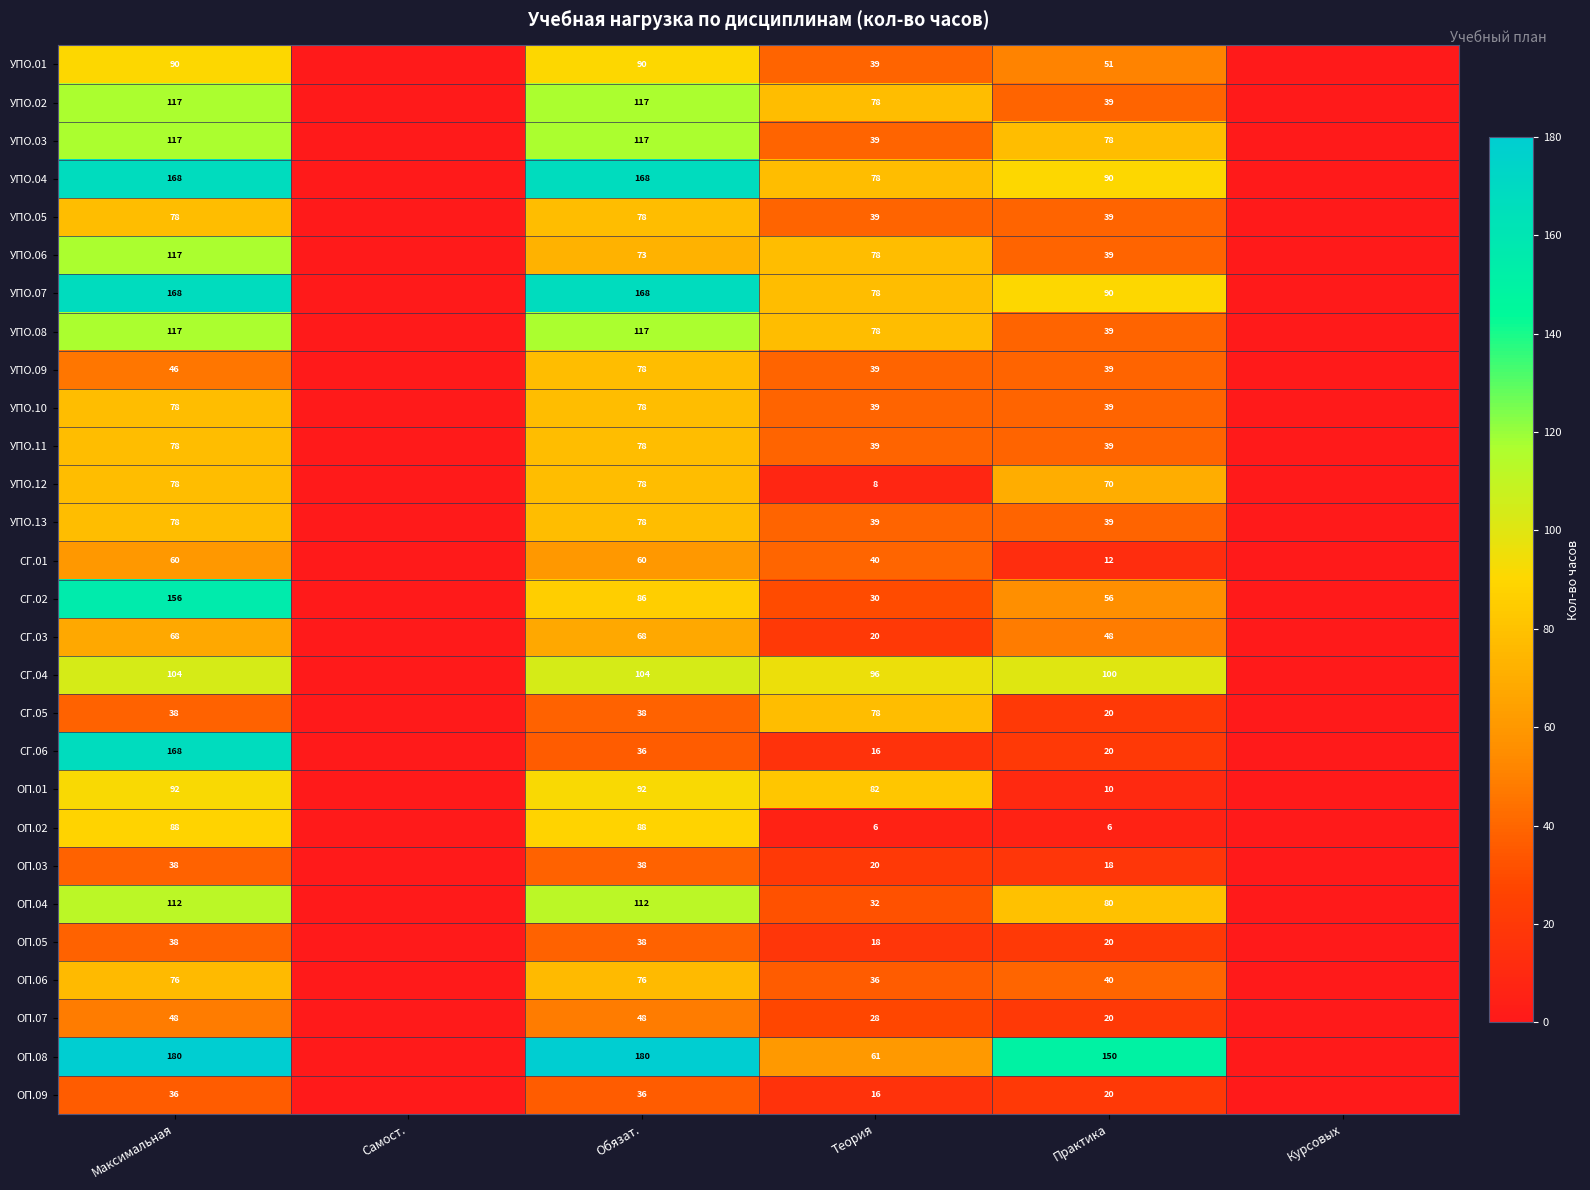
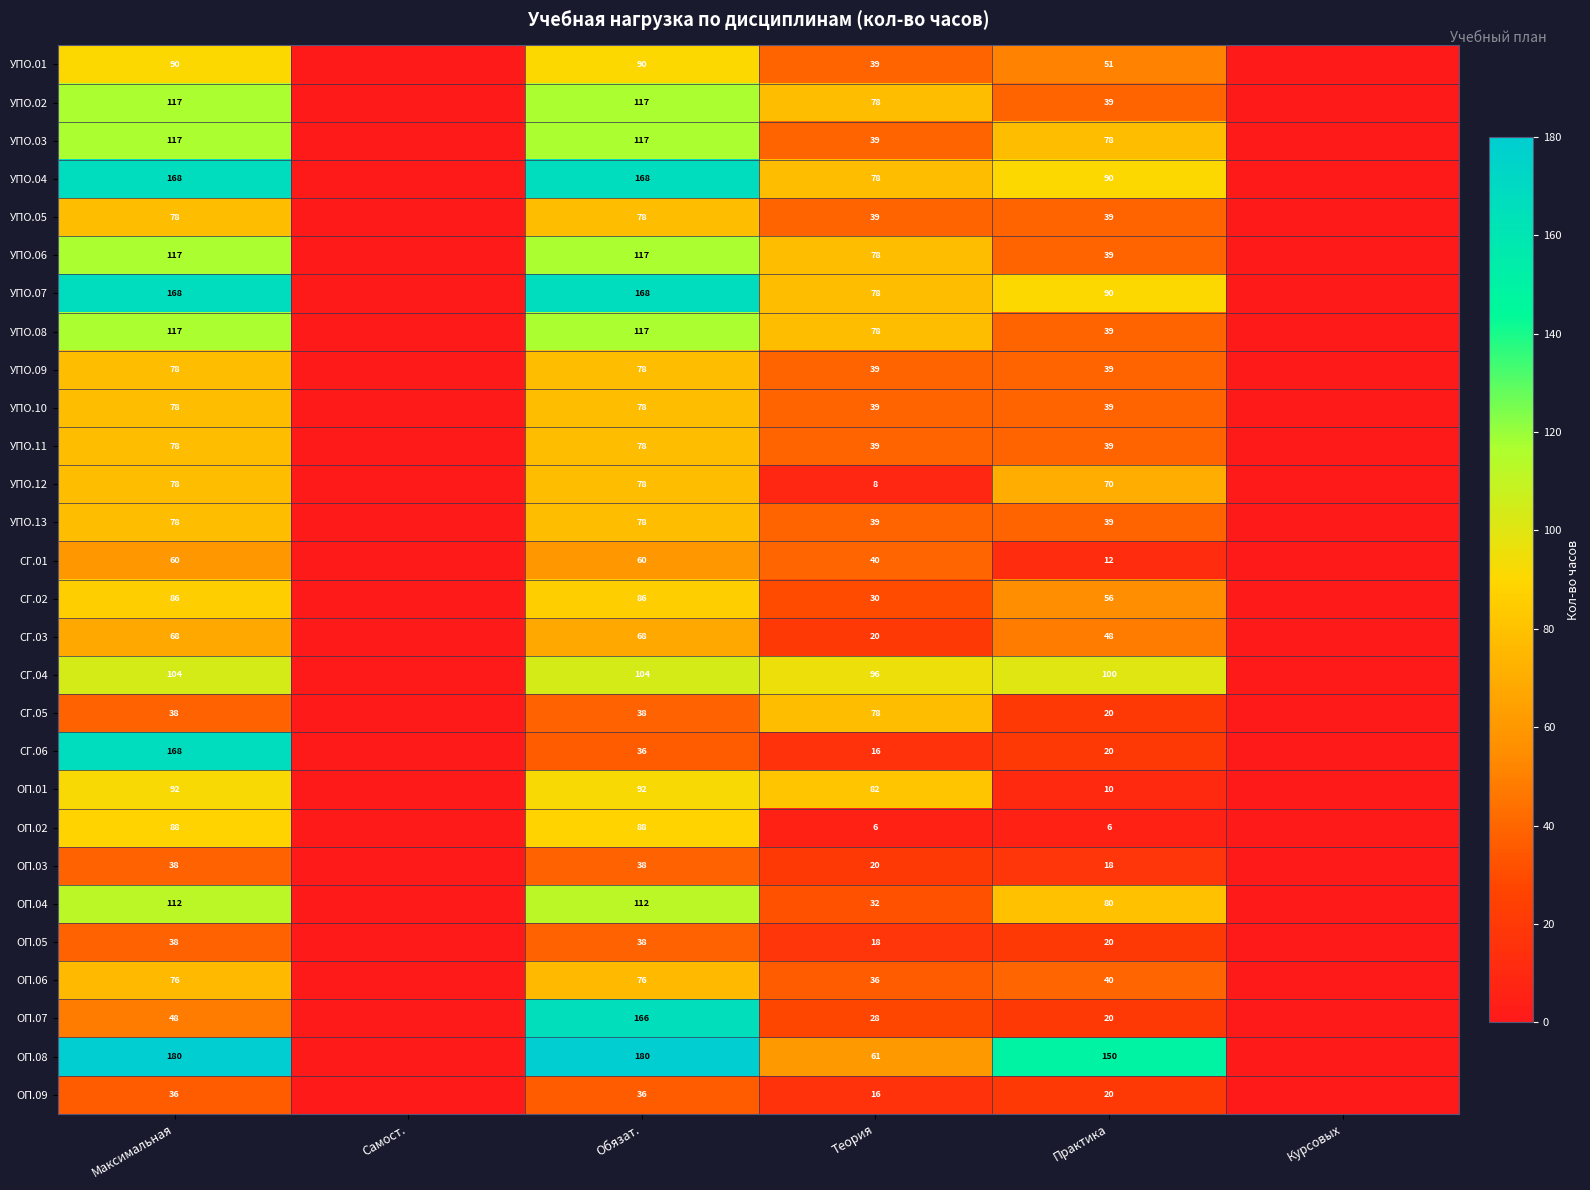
  {
    "УПО.01": {
      "Максимальная": 90,
      "Обязат.": 90,
      "Теория": 39,
      "Практика": 51
    },
    "УПО.02": {
      "Максимальная": 117,
      "Обязат.": 117,
      "Теория": 78,
      "Практика": 39
    },
    "УПО.03": {
      "Максимальная": 117,
      "Обязат.": 117,
      "Теория": 39,
      "Практика": 78
    },
    "УПО.04": {
      "Максимальная": 168,
      "Обязат.": 168,
      "Теория": 78,
      "Практика": 90
    },
    "УПО.05": {
      "Максимальная": 78,
      "Обязат.": 78,
      "Теория": 39,
      "Практика": 39
    },
    "УПО.06": {
      "Максимальная": 117,
-     "Обязат.": 73,
+     "Обязат.": 117,
      "Теория": 78,
      "Практика": 39
    },
    "УПО.07": {
      "Максимальная": 168,
      "Обязат.": 168,
      "Теория": 78,
      "Практика": 90
    },
    "УПО.08": {
      "Максимальная": 117,
      "Обязат.": 117,
      "Теория": 78,
      "Практика": 39
    },
    "УПО.09": {
-     "Максимальная": 46,
+     "Максимальная": 78,
      "Обязат.": 78,
      "Теория": 39,
      "Практика": 39
    },
    "УПО.10": {
      "Максимальная": 78,
      "Обязат.": 78,
      "Теория": 39,
      "Практика": 39
    },
    "УПО.11": {
      "Максимальная": 78,
      "Обязат.": 78,
      "Теория": 39,
      "Практика": 39
    },
    "УПО.12": {
      "Максимальная": 78,
      "Обязат.": 78,
      "Теория": 8,
      "Практика": 70
    },
    "УПО.13": {
      "Максимальная": 78,
      "Обязат.": 78,
      "Теория": 39,
      "Практика": 39
    },
    "СГ.01": {
      "Максимальная": 60,
      "Обязат.": 60,
      "Теория": 40,
      "Практика": 12
    },
    "СГ.02": {
-     "Максимальная": 156,
+     "Максимальная": 86,
      "Обязат.": 86,
      "Теория": 30,
      "Практика": 56
    },
    "СГ.03": {
      "Максимальная": 68,
      "Обязат.": 68,
      "Теория": 20,
      "Практика": 48
    },
    "СГ.04": {
      "Максимальная": 104,
      "Обязат.": 104,
      "Теория": 96,
      "Практика": 100
    },
    "СГ.05": {
      "Максимальная": 38,
      "Обязат.": 38,
      "Теория": 78,
      "Практика": 20
    },
    "СГ.06": {
      "Максимальная": 168,
      "Обязат.": 36,
      "Теория": 16,
      "Практика": 20
    },
    "ОП.01": {
      "Максимальная": 92,
      "Обязат.": 92,
      "Теория": 82,
      "Практика": 10
    },
    "ОП.02": {
      "Максимальная": 88,
      "Обязат.": 88,
      "Теория": 6,
      "Практика": 6
    },
    "ОП.03": {
      "Максимальная": 38,
      "Обязат.": 38,
      "Теория": 20,
      "Практика": 18
    },
    "ОП.04": {
      "Максимальная": 112,
      "Обязат.": 112,
      "Теория": 32,
      "Практика": 80
    },
    "ОП.05": {
      "Максимальная": 38,
      "Обязат.": 38,
      "Теория": 18,
      "Практика": 20
    },
    "ОП.06": {
      "Максимальная": 76,
      "Обязат.": 76,
      "Теория": 36,
      "Практика": 40
    },
    "ОП.07": {
      "Максимальная": 48,
-     "Обязат.": 48,
+     "Обязат.": 166,
      "Теория": 28,
      "Практика": 20
    },
    "ОП.08": {
      "Максимальная": 180,
      "Обязат.": 180,
      "Теория": 61,
      "Практика": 150
    },
    "ОП.09": {
      "Максимальная": 36,
      "Обязат.": 36,
      "Теория": 16,
      "Практика": 20
    }
  }
